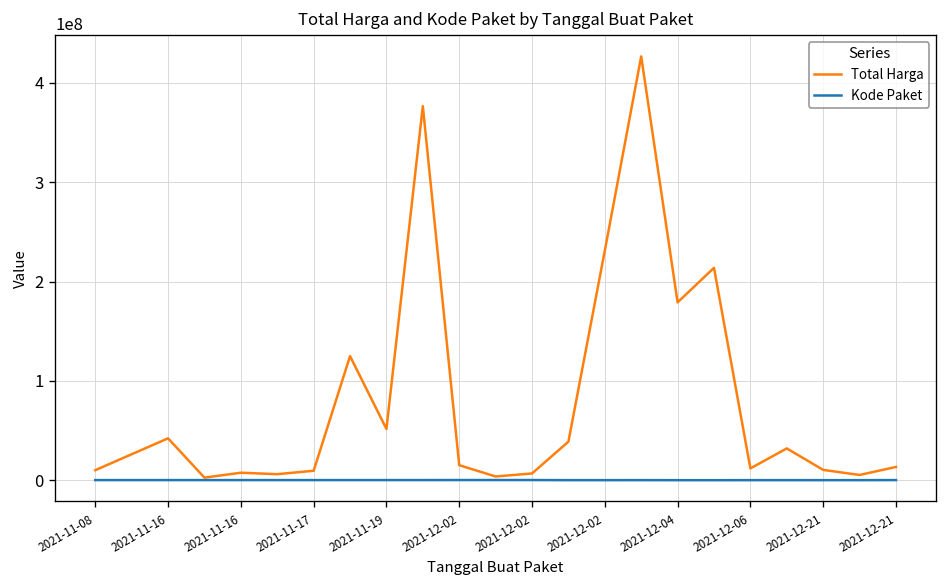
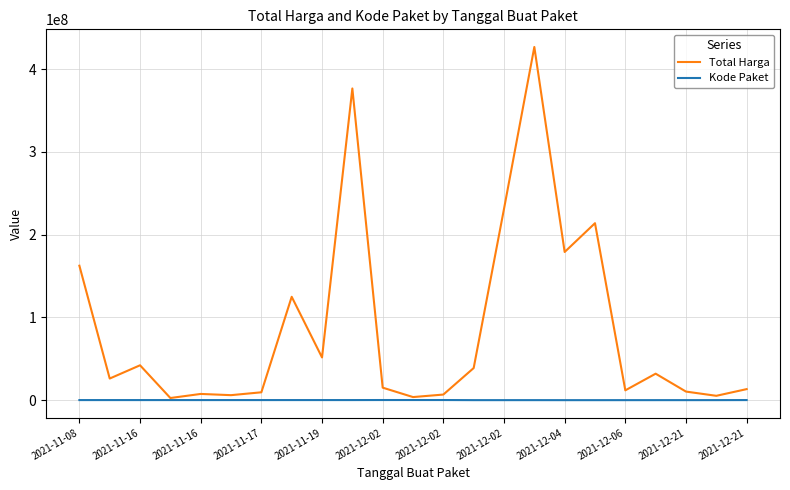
  {
    "Total Harga": {
-     "2021-11-08": 10000000,
+     "2021-11-08": 160000000,
      "2021-11-19": 50000000,
      "2021-12-04": 180000000
    },
    "Kode Paket": {
      "2021-11-08": 0,
      "2021-11-19": 0,
      "2021-12-04": 0
    }
  }
